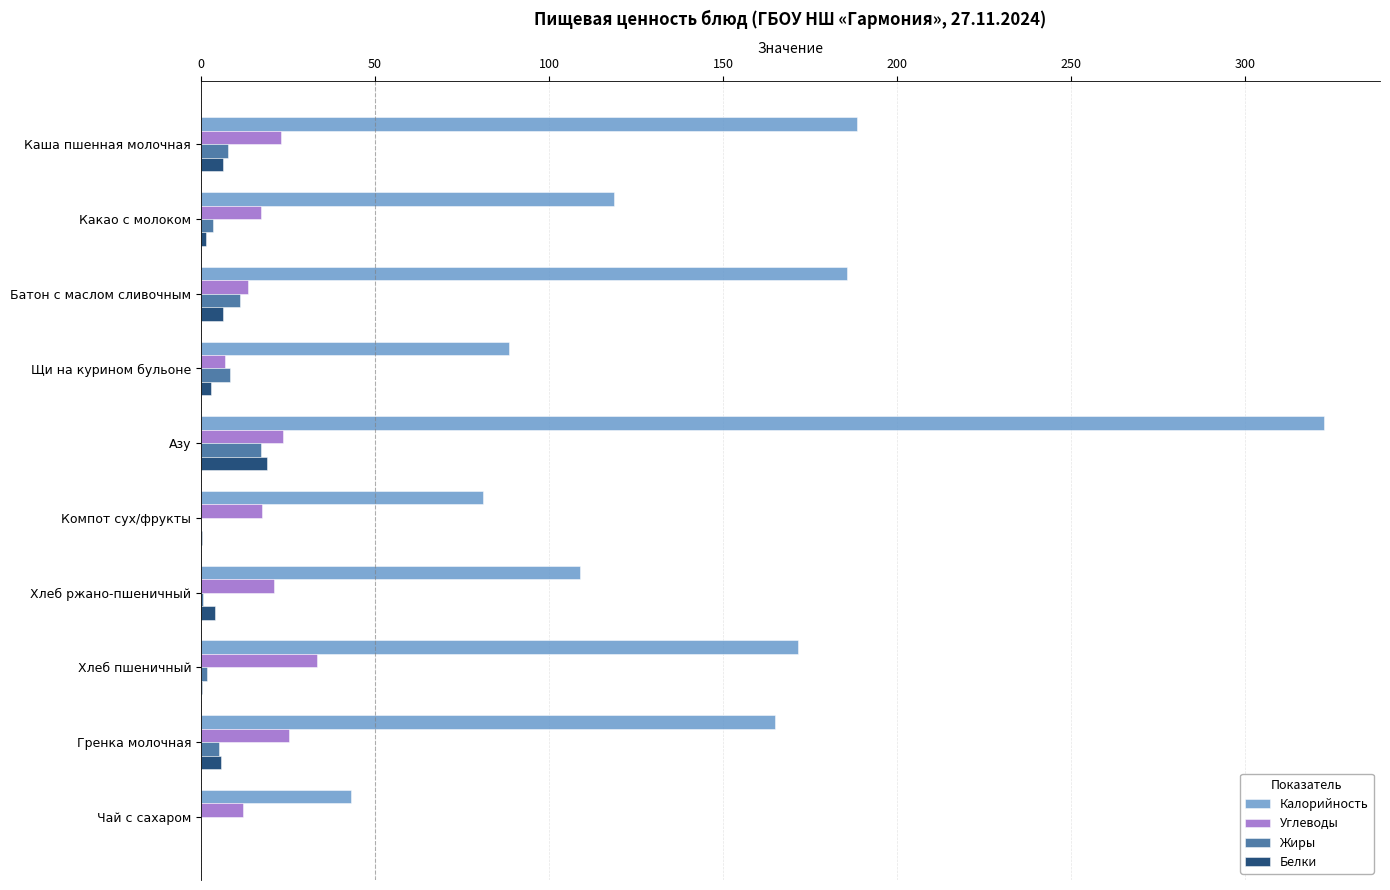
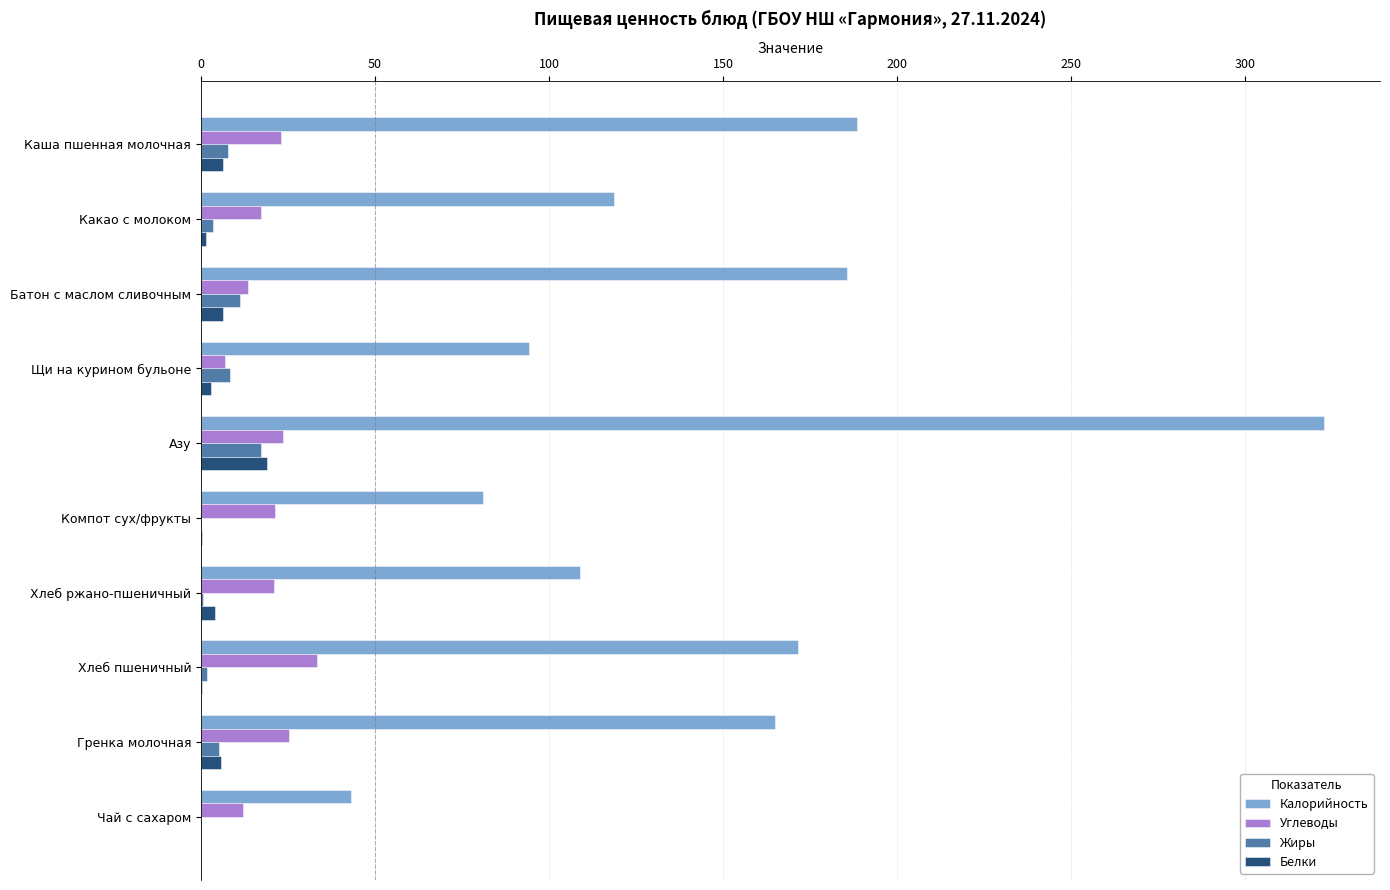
  {
    "Калорийность": {
      "Каша пшенная молочная": 188,
      "Какао с молоком": 119,
      "Батон с маслом сливочным": 186,
-     "Щи на курином бульоне": 89,
+     "Щи на курином бульоне": 94,
      "Азу": 323,
      "Компот сух/фрукты": 81,
      "Хлеб ржано-пшеничный": 109,
      "Хлеб пшеничный": 172,
      "Гренка молочная": 165,
      "Чай с сахаром": 43
    },
    "Углеводы": {
      "Каша пшенная молочная": 23,
      "Какао с молоком": 17,
      "Батон с маслом сливочным": 14,
      "Щи на курином бульоне": 7,
      "Азу": 24,
-     "Компот сух/фрукты": 18,
+     "Компот сух/фрукты": 21,
      "Хлеб ржано-пшеничный": 21,
      "Хлеб пшеничный": 34,
      "Гренка молочная": 25,
      "Чай с сахаром": 12
    },
    "Жиры": {
      "Каша пшенная молочная": 8,
      "Какао с молоком": 4,
      "Батон с маслом сливочным": 11,
      "Щи на курином бульоне": 8,
      "Азу": 17,
      "Компот сух/фрукты": 0,
      "Хлеб ржано-пшеничный": 1,
      "Хлеб пшеничный": 2,
      "Гренка молочная": 5,
      "Чай с сахаром": 0
    },
    "Белки": {
      "Каша пшенная молочная": 7,
      "Какао с молоком": 2,
      "Батон с маслом сливочным": 6,
      "Щи на курином бульоне": 3,
      "Азу": 19,
      "Хлеб ржано-пшеничный": 4,
      "Гренка молочная": 6,
      "Чай с сахаром": 0
    }
  }
